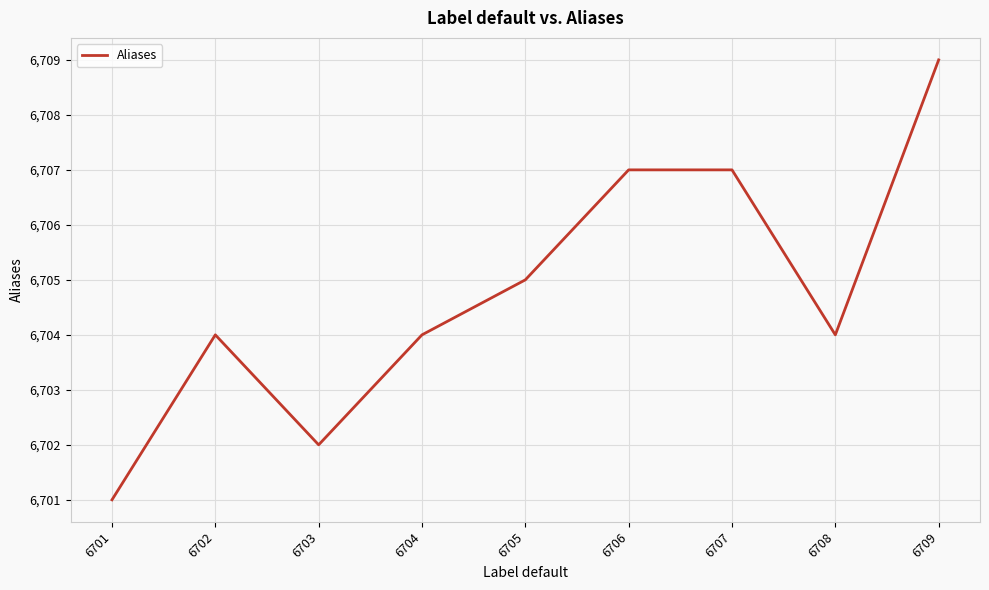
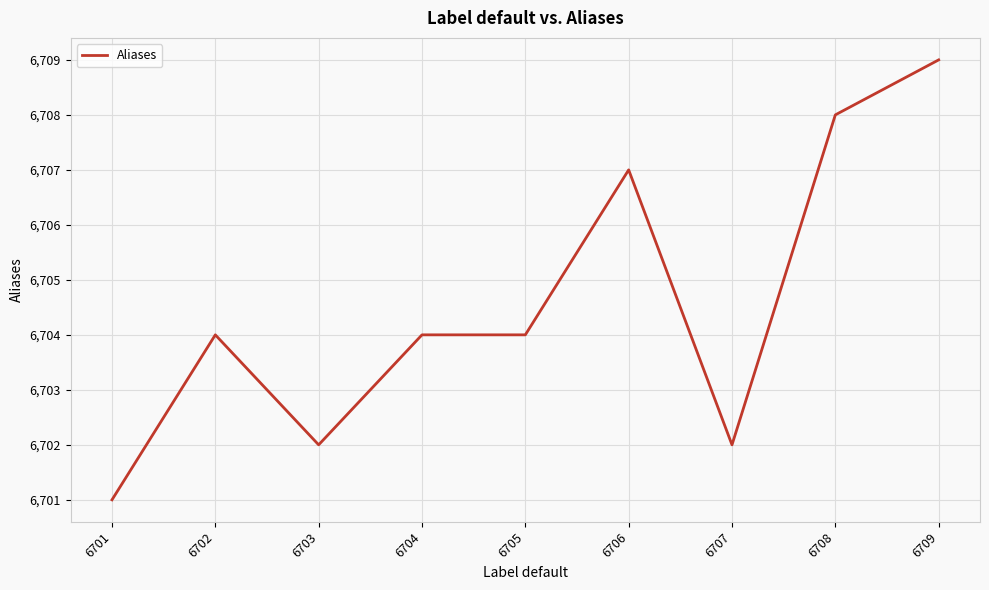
  {
    "6701": "6,701",
    "6702": "6,704",
    "6703": "6,702",
    "6704": "6,704",
-   "6705": "6,705",
+   "6705": "6,704",
    "6706": "6,707",
-   "6707": "6,707",
-   "6708": "6,704",
+   "6707": "6,702",
+   "6708": "6,708",
    "6709": "6,709"
  }
